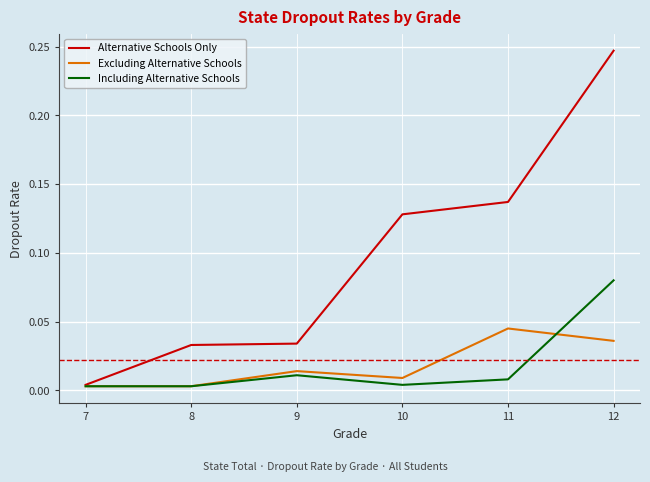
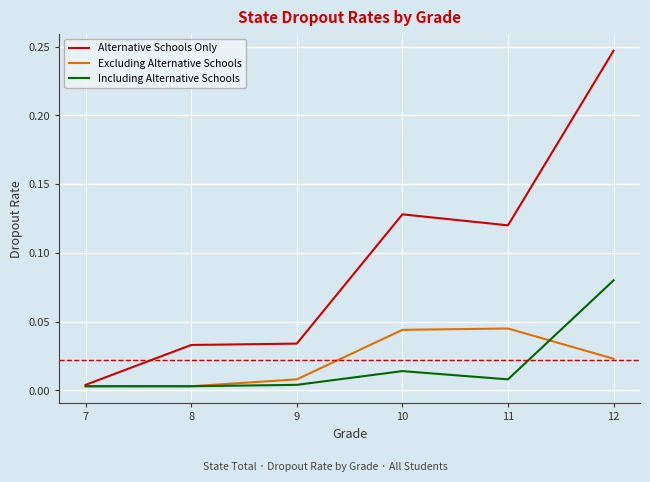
  {
    "Alternative Schools Only": {
      "8": 0.033,
      "9": 0.034,
      "10": 0.128,
-     "11": 0.137,
+     "11": 0.120,
      "12": 0.247
    },
    "Excluding Alternative Schools": {
-     "9": 0.014,
-     "10": 0.009,
+     "9": 0.008,
+     "10": 0.044,
      "11": 0.045,
-     "12": 0.036
+     "12": 0.023
    },
    "Including Alternative Schools": {
-     "9": 0.011,
-     "10": 0.004,
+     "9": 0.004,
+     "10": 0.014,
      "11": 0.008,
      "12": 0.080
    }
  }
